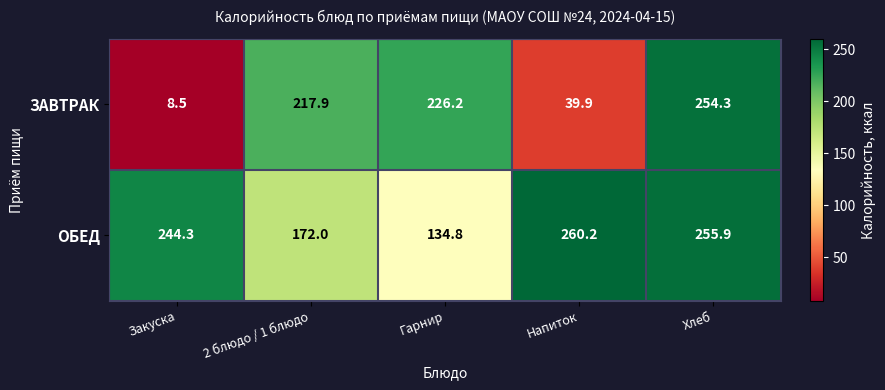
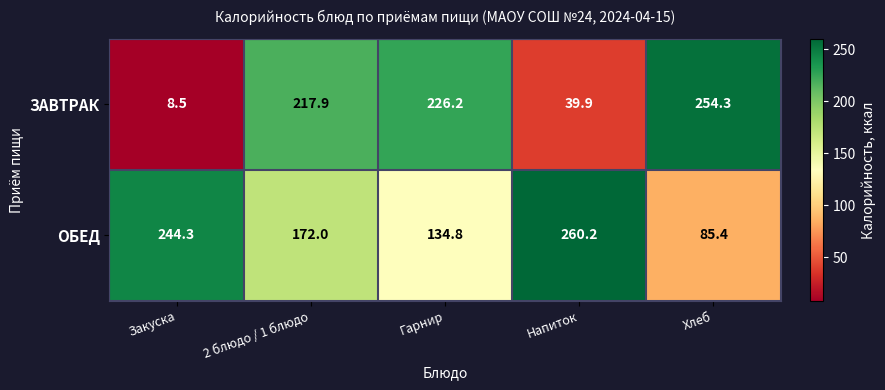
  {
    "ЗАВТРАК": {
      "Закуска": 8.5,
      "2 блюдо / 1 блюдо": 217.9,
      "Гарнир": 226.2,
      "Напиток": 39.9,
      "Хлеб": 254.3
    },
    "ОБЕД": {
      "Закуска": 244.3,
      "2 блюдо / 1 блюдо": 172.0,
      "Гарнир": 134.8,
      "Напиток": 260.2,
-     "Хлеб": 255.9
+     "Хлеб": 85.4
    }
  }
